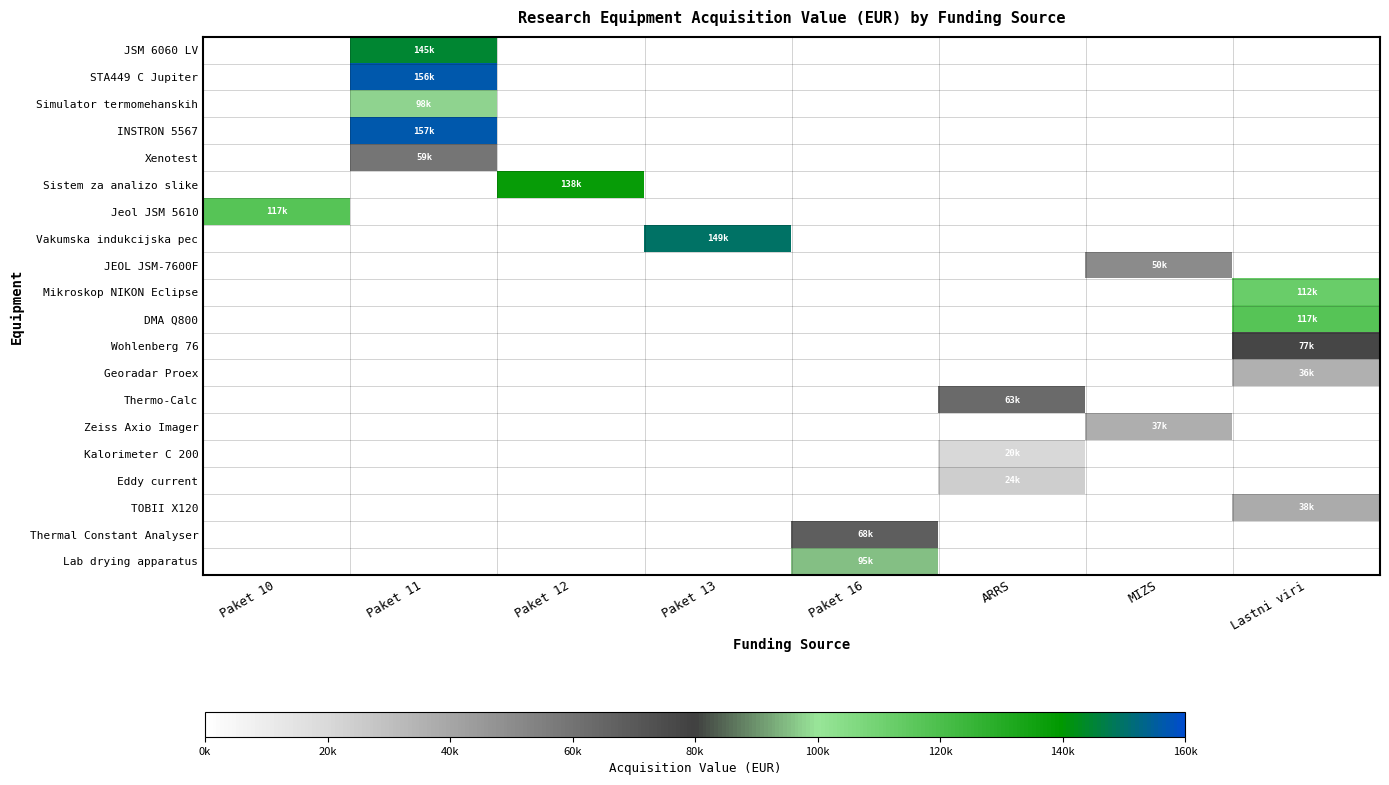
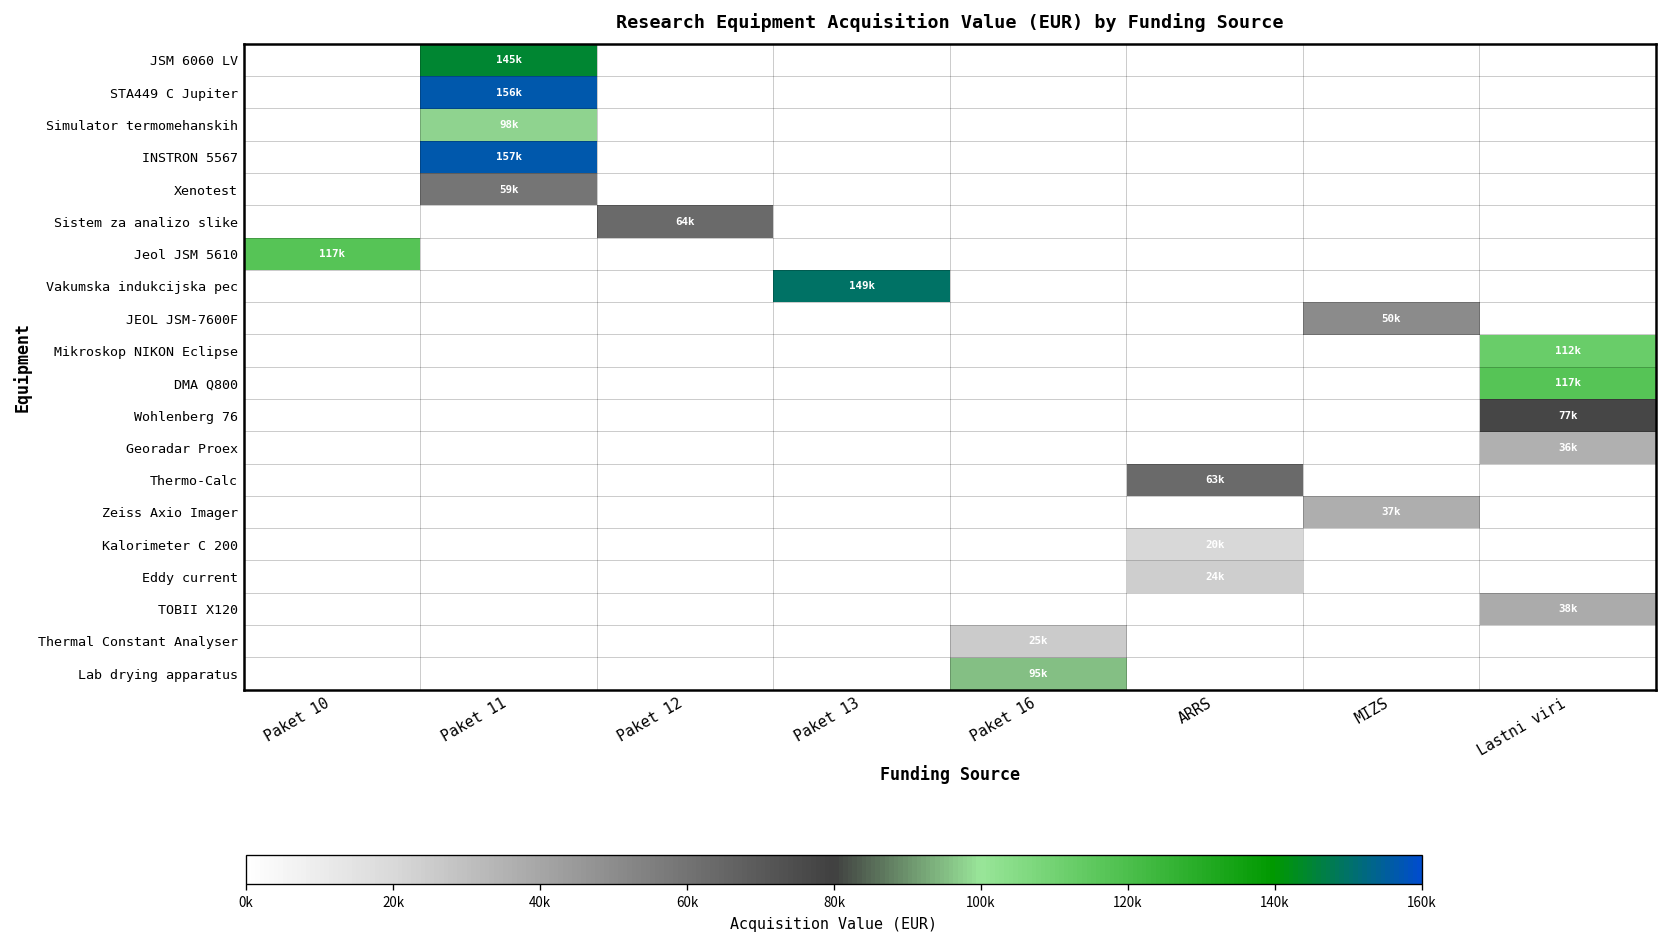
  {
    "JSM 6060 LV": {
      "Paket 11": "145k"
    },
    "STA449 C Jupiter": {
      "Paket 11": "156k"
    },
    "Simulator termomehanskih": {
      "Paket 11": "98k"
    },
    "INSTRON 5567": {
      "Paket 11": "157k"
    },
    "Xenotest": {
      "Paket 11": "59k"
    },
    "Sistem za analizo slike": {
-     "Paket 12": "138k"
+     "Paket 12": "64k"
    },
    "Jeol JSM 5610": {
      "Paket 10": "117k"
    },
    "Vakumska indukcijska pec": {
      "Paket 13": "149k"
    },
    "JEOL JSM-7600F": {
      "MIZS": "50k"
    },
    "Mikroskop NIKON Eclipse": {
      "Lastni viri": "112k"
    },
    "DMA Q800": {
      "Lastni viri": "117k"
    },
    "Wohlenberg 76": {
      "Lastni viri": "77k"
    },
    "Georadar Proex": {
      "Lastni viri": "36k"
    },
    "Thermo-Calc": {
      "ARRS": "63k"
    },
    "Zeiss Axio Imager": {
      "MIZS": "37k"
    },
    "Eddy current": {
      "ARRS": "24k"
    },
    "TOBII X120": {
      "Lastni viri": "38k"
    },
    "Thermal Constant Analyser": {
-     "Paket 16": "68k"
+     "Paket 16": "25k"
    },
    "Lab drying apparatus": {
      "Paket 16": "95k"
    }
  }
